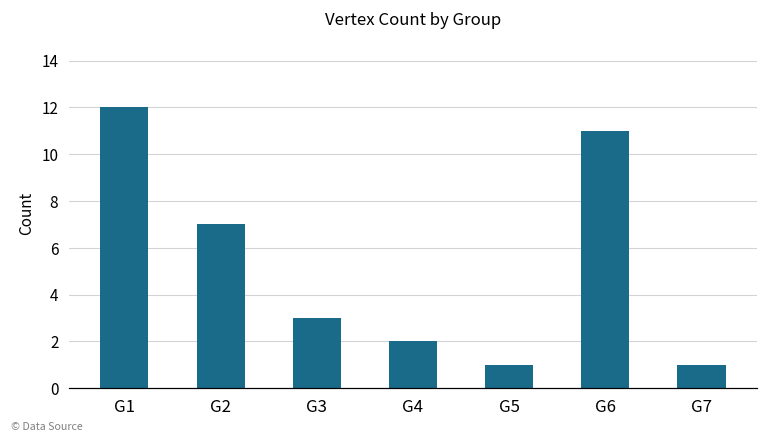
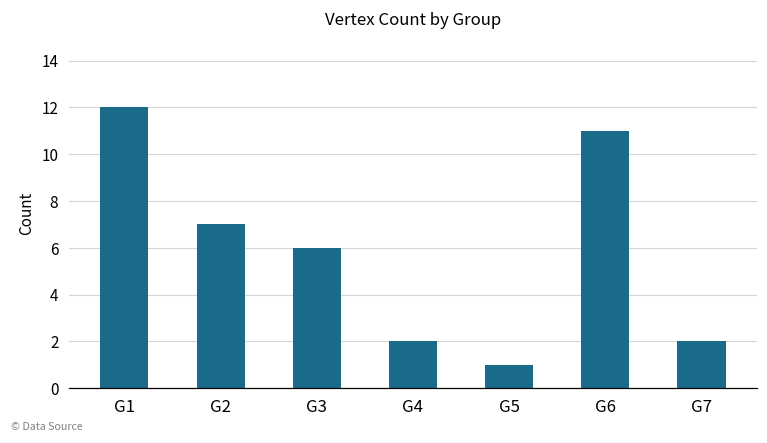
  {
    "G1": 12,
    "G2": 7,
-   "G3": 3,
+   "G3": 6,
    "G4": 2,
    "G5": 1,
    "G6": 11,
-   "G7": 1
+   "G7": 2
  }
